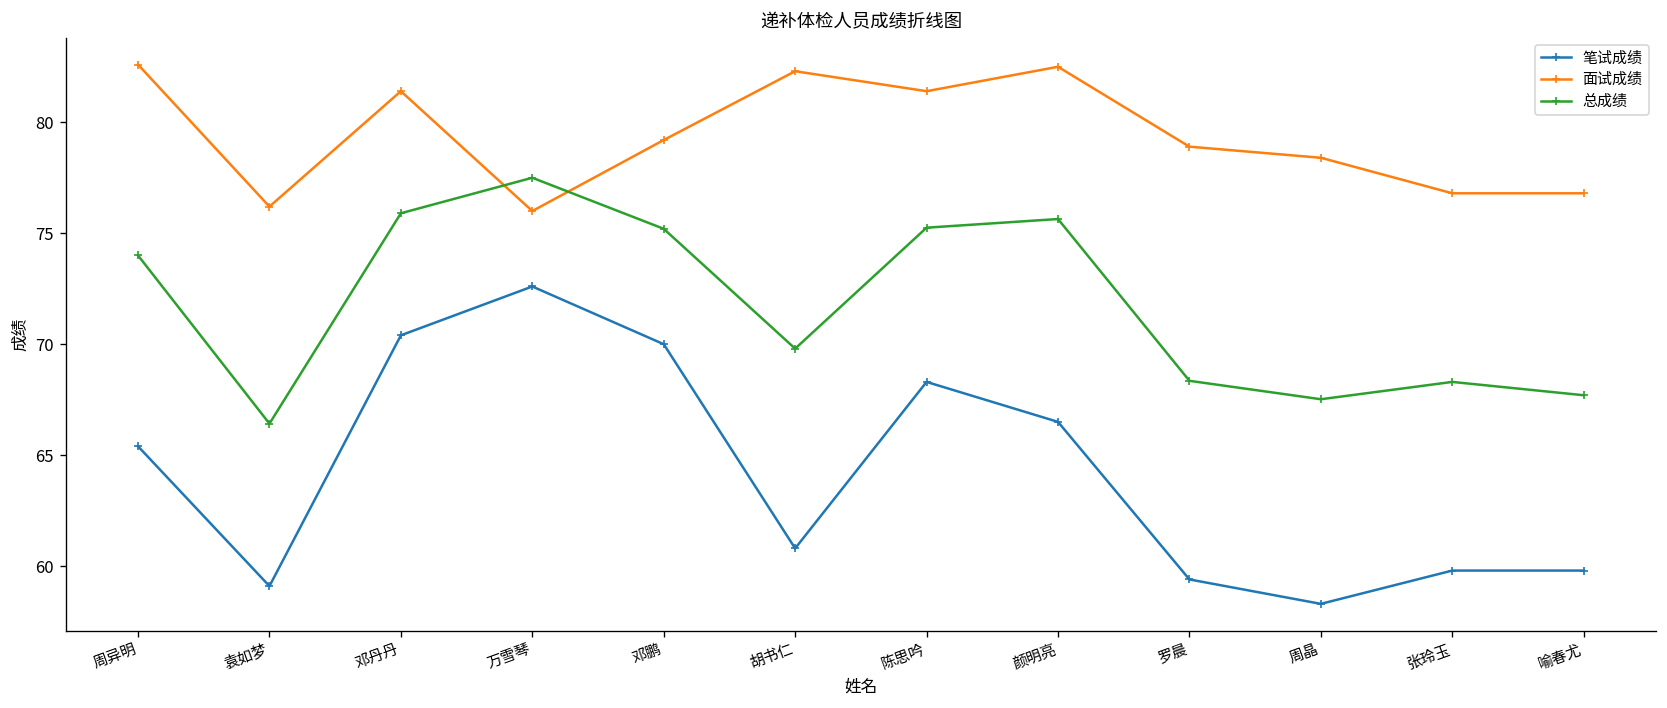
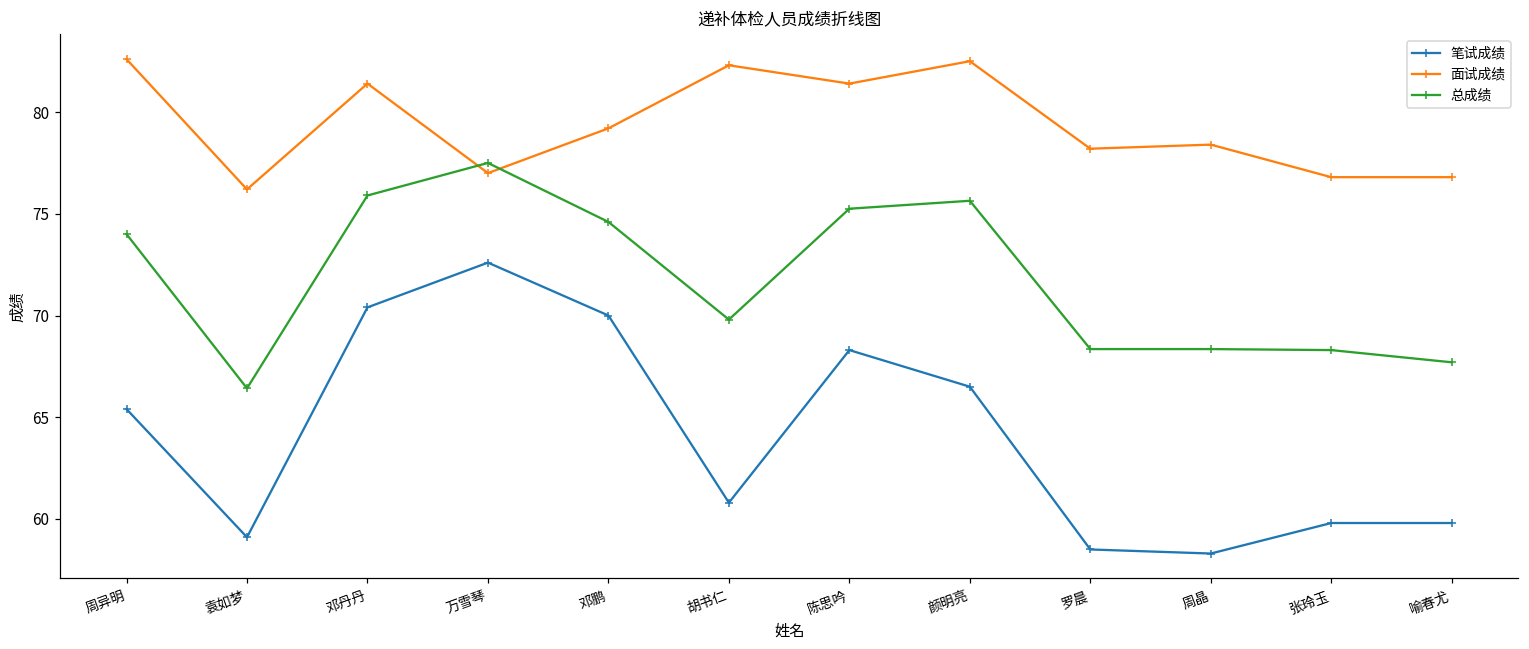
  {
    "笔试成绩": {
      "周异明": 65.4,
      "袁如梦": 59.1,
      "邓丹丹": 70.4,
      "万雪琴": 72.6,
      "邓鹏": 70.0,
      "胡书仁": 60.8,
      "陈思吟": 68.3,
      "颜明亮": 66.5,
-     "罗晨": 59.4,
+     "罗晨": 58.5,
      "周晶": 58.3,
      "张玲玉": 59.8,
      "喻春尤": 59.8
    },
    "面试成绩": {
      "周异明": 82.6,
      "袁如梦": 76.2,
      "邓丹丹": 81.4,
-     "万雪琴": 76,
+     "万雪琴": 77,
      "邓鹏": 79.2,
      "胡书仁": 82.3,
      "陈思吟": 81.4,
      "颜明亮": 82.5,
-     "罗晨": 78.9,
+     "罗晨": 78.2,
      "周晶": 78.4,
      "张玲玉": 76.8,
      "喻春尤": 76.8
    },
    "总成绩": {
      "周异明": 74.0,
      "袁如梦": 66.4,
      "邓丹丹": 75.9,
      "万雪琴": 77.5,
-     "邓鹏": 75.2,
+     "邓鹏": 74.6,
      "胡书仁": 69.8,
      "陈思吟": 75.3,
      "颜明亮": 75.6,
      "罗晨": 68.4,
-     "周晶": 67.5,
+     "周晶": 68.4,
      "张玲玉": 68.3,
      "喻春尤": 67.7
    }
  }
